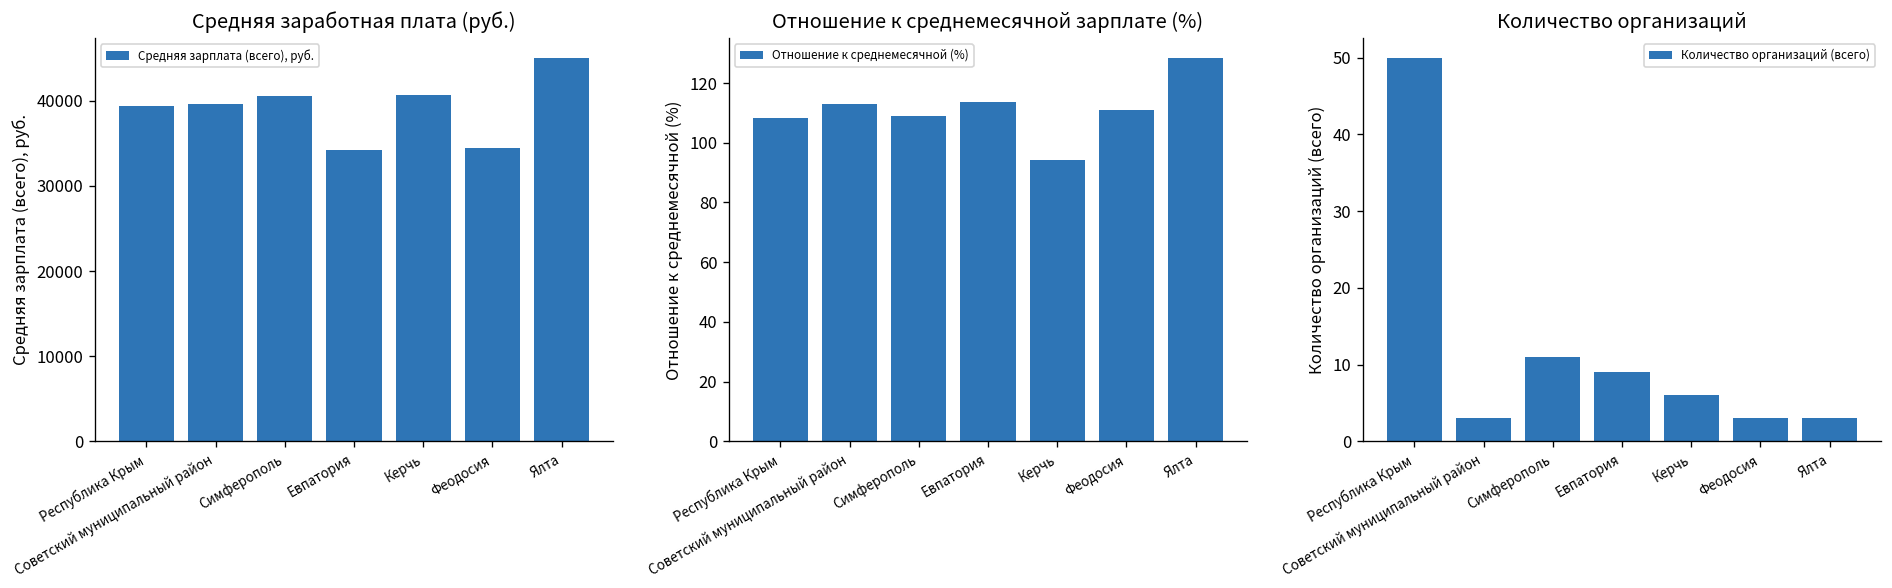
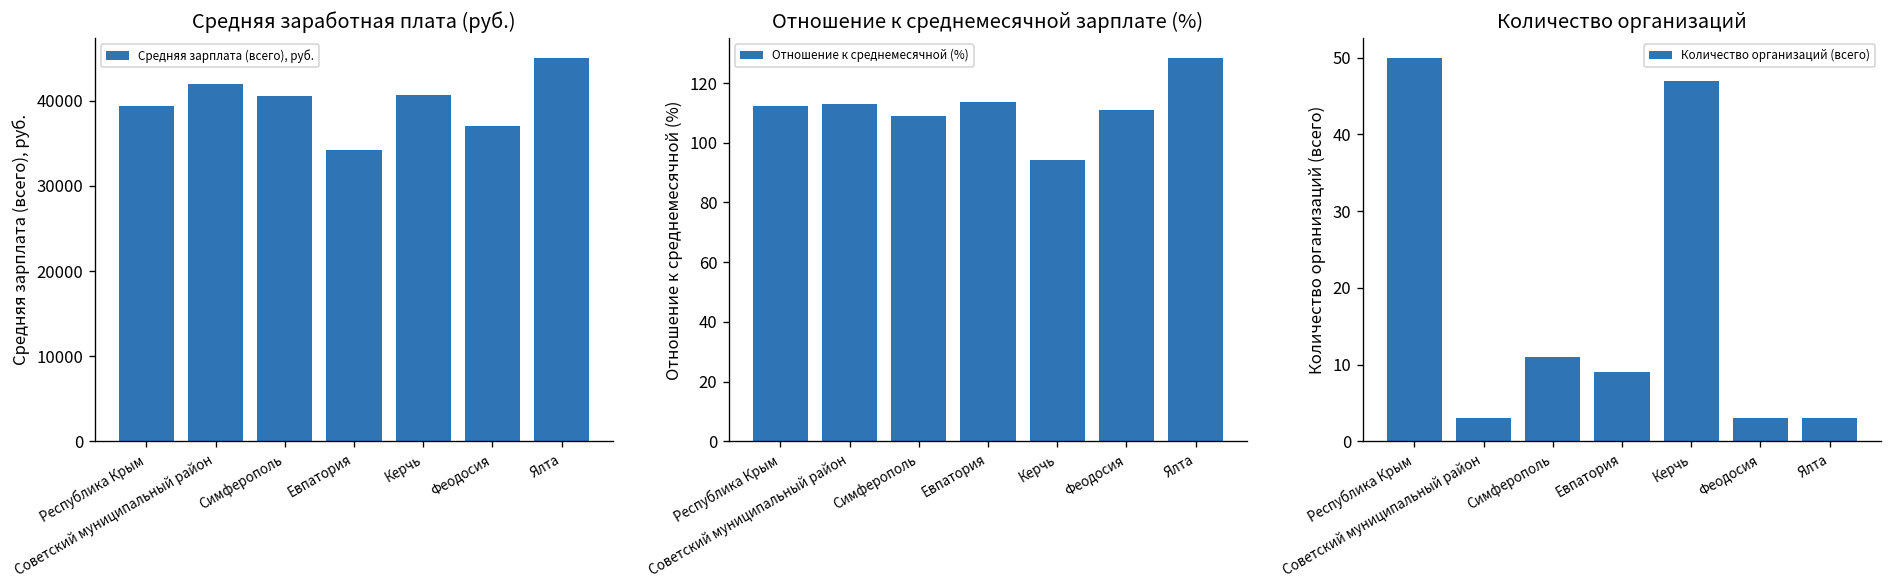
  {
    "Средняя заработная плата (руб.)": {
      "Республика Крым": 39000,
-     "Советский муниципальный район": 40000,
+     "Советский муниципальный район": 42000,
      "Симферополь": 41000,
      "Евпатория": 34000,
      "Керчь": 41000,
-     "Феодосия": 34000,
+     "Феодосия": 37000,
      "Ялта": 45000
    },
    "Отношение к среднемесячной зарплате (%)": {
-     "Республика Крым": 108,
+     "Республика Крым": 112,
      "Советский муниципальный район": 113,
      "Симферополь": 109,
      "Евпатория": 114,
      "Керчь": 94,
      "Феодосия": 111,
      "Ялта": 129
    },
    "Количество организаций": {
      "Республика Крым": 50,
      "Советский муниципальный район": 3,
      "Симферополь": 11,
      "Евпатория": 9,
-     "Керчь": 6,
+     "Керчь": 47,
      "Феодосия": 3,
      "Ялта": 3
    }
  }
